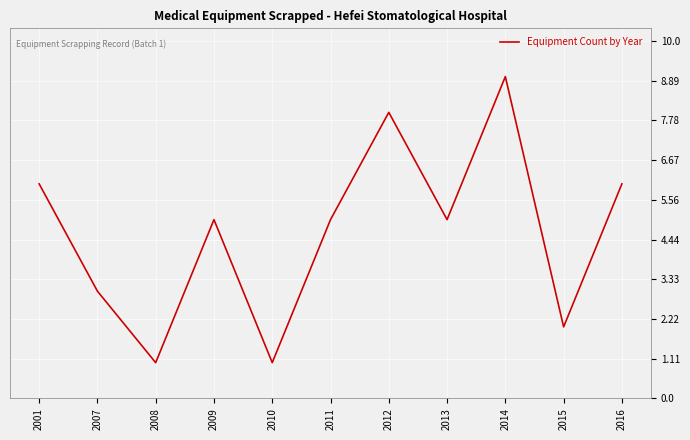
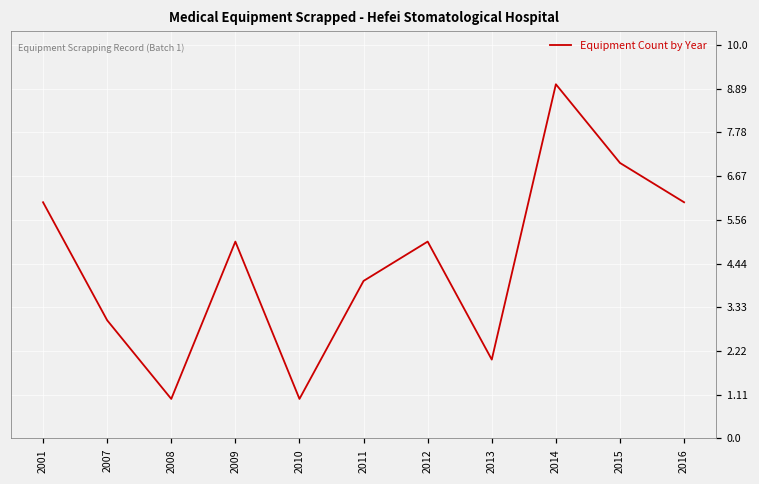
  {
    "2001": 6,
    "2007": 3,
    "2008": 1,
    "2009": 5,
    "2010": 1,
-   "2011": 5,
-   "2012": 8,
-   "2013": 5,
+   "2011": 4,
+   "2012": 5,
+   "2013": 2,
    "2014": 9,
-   "2015": 2,
+   "2015": 7,
    "2016": 6
  }
